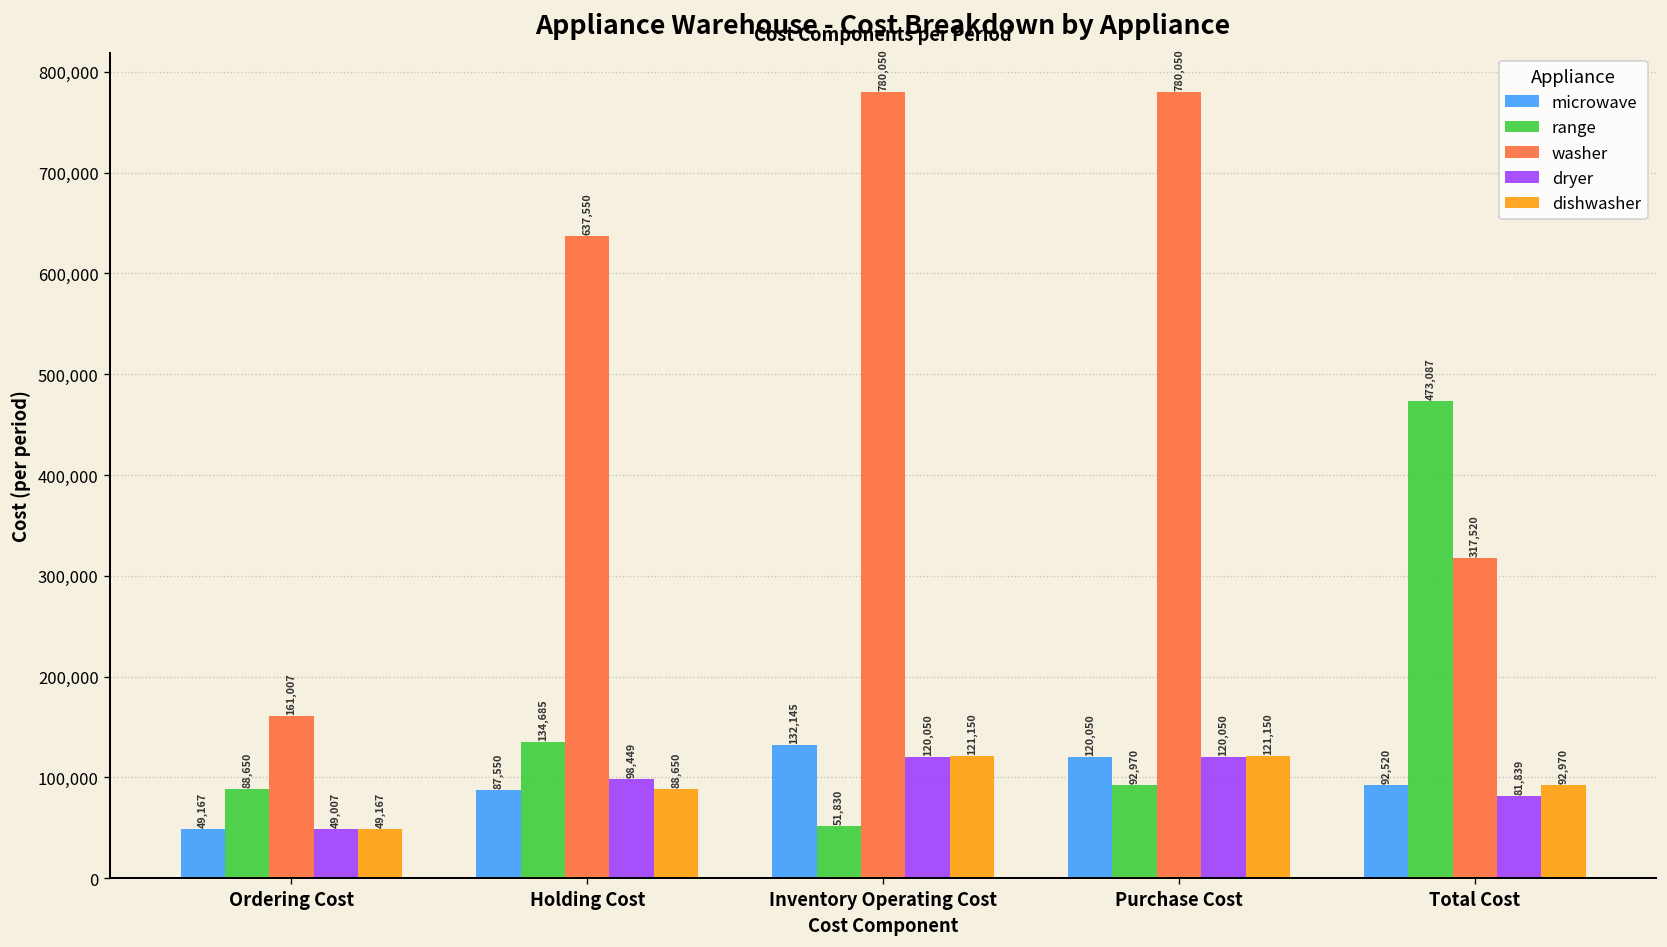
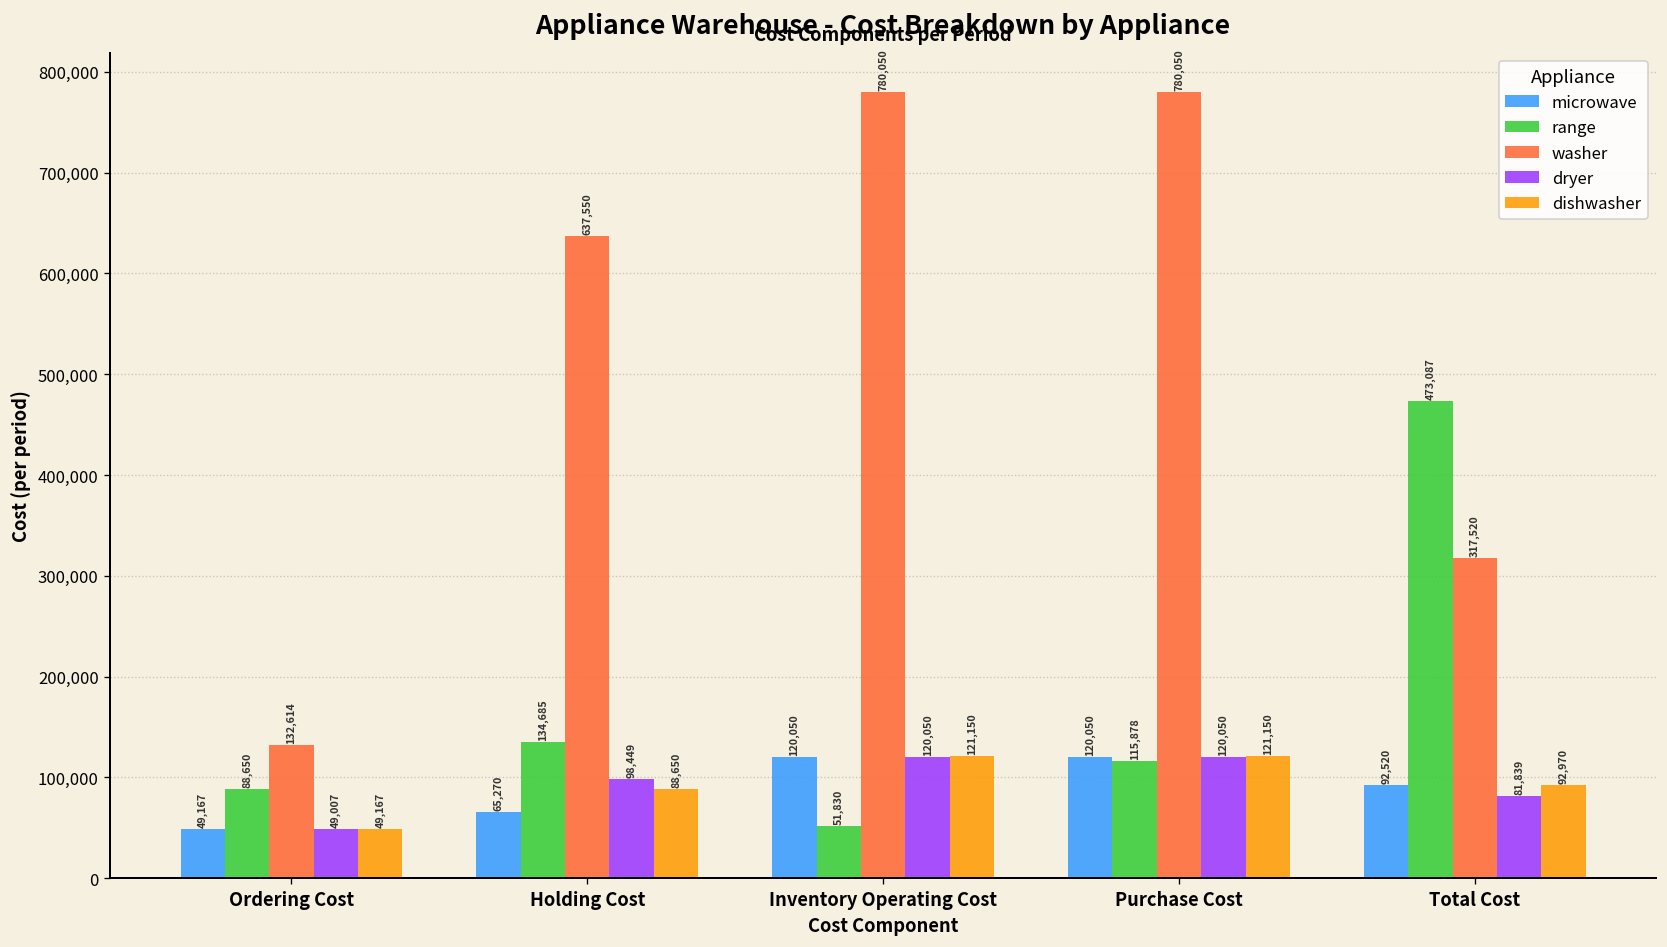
  {
    "microwave": {
      "Ordering Cost": "49,167",
-     "Holding Cost": "87,550",
-     "Inventory Operating Cost": "132,145",
+     "Holding Cost": "65,270",
+     "Inventory Operating Cost": "120,050",
      "Purchase Cost": "120,050",
      "Total Cost": "92,520"
    },
    "range": {
      "Ordering Cost": "88,650",
      "Holding Cost": "134,685",
      "Inventory Operating Cost": "51,830",
-     "Purchase Cost": "92,970",
+     "Purchase Cost": "115,878",
      "Total Cost": "473,087"
    },
    "washer": {
-     "Ordering Cost": "161,007",
+     "Ordering Cost": "132,614",
      "Holding Cost": "637,550",
      "Inventory Operating Cost": "780,050",
      "Purchase Cost": "780,050",
      "Total Cost": "317,520"
    },
    "dryer": {
      "Ordering Cost": "49,007",
      "Holding Cost": "98,449",
      "Inventory Operating Cost": "120,050",
      "Purchase Cost": "120,050",
      "Total Cost": "81,839"
    },
    "dishwasher": {
      "Ordering Cost": "49,167",
      "Holding Cost": "88,650",
      "Inventory Operating Cost": "121,150",
      "Purchase Cost": "121,150",
      "Total Cost": "92,970"
    }
  }
